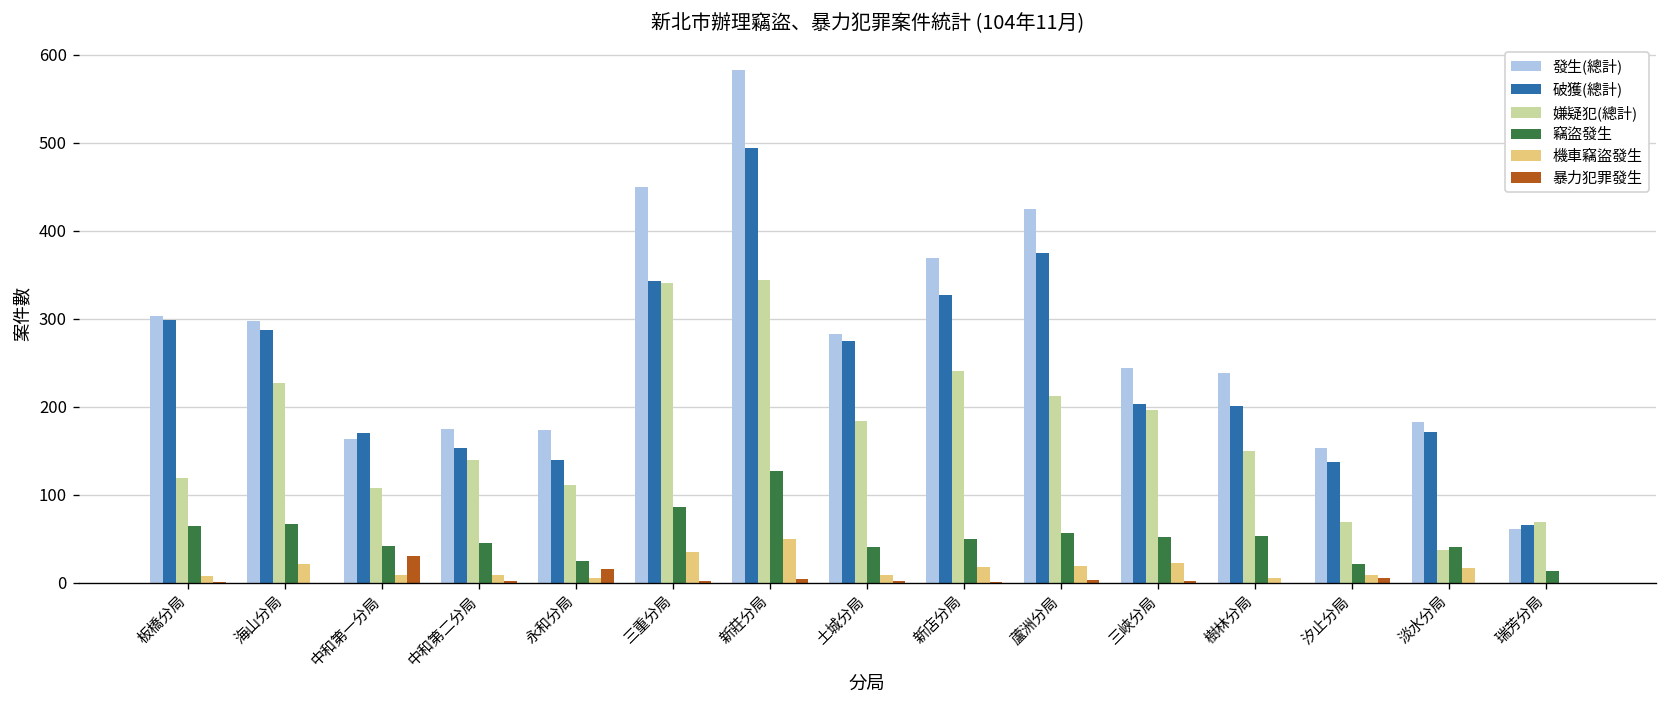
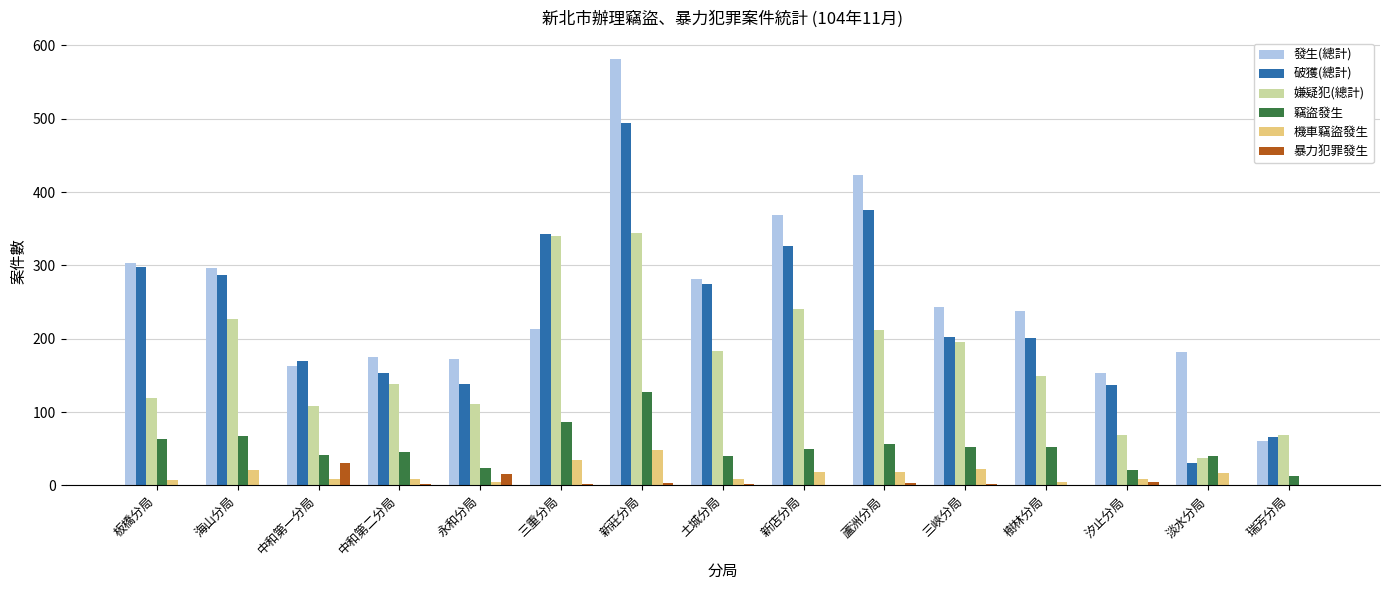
  {
    "發生(總計)": {
      "板橋分局": 300,
      "海山分局": 300,
      "中和第一分局": 160,
      "中和第二分局": 180,
      "永和分局": 170,
-     "三重分局": 450,
+     "三重分局": 210,
      "新莊分局": 580,
      "土城分局": 280,
      "新店分局": 370,
      "蘆洲分局": 420,
      "三峽分局": 240,
      "樹林分局": 240,
      "汐止分局": 150,
      "淡水分局": 180,
      "瑞芳分局": 60
    },
    "破獲(總計)": {
      "板橋分局": 300,
      "海山分局": 290,
      "中和第一分局": 170,
      "中和第二分局": 150,
      "永和分局": 140,
      "三重分局": 340,
      "新莊分局": 490,
      "土城分局": 280,
      "新店分局": 330,
      "蘆洲分局": 380,
      "三峽分局": 200,
      "樹林分局": 200,
      "汐止分局": 140,
-     "淡水分局": 170,
+     "淡水分局": 30,
      "瑞芳分局": 70
    },
    "竊盜發生": {
      "板橋分局": 60,
      "海山分局": 70,
      "中和第一分局": 40,
      "中和第二分局": 50,
      "永和分局": 20,
      "三重分局": 90,
      "新莊分局": 130,
      "土城分局": 40,
      "新店分局": 50,
      "蘆洲分局": 60,
      "三峽分局": 50,
      "樹林分局": 50,
      "汐止分局": 20,
      "淡水分局": 40,
      "瑞芳分局": 10
    },
    "暴力犯罪發生": {
      "海山分局": 0,
      "中和第一分局": 30,
      "永和分局": 20,
      "新莊分局": 0,
      "樹林分局": 0,
      "汐止分局": 10,
      "淡水分局": 0,
      "瑞芳分局": 0
    }
  }
